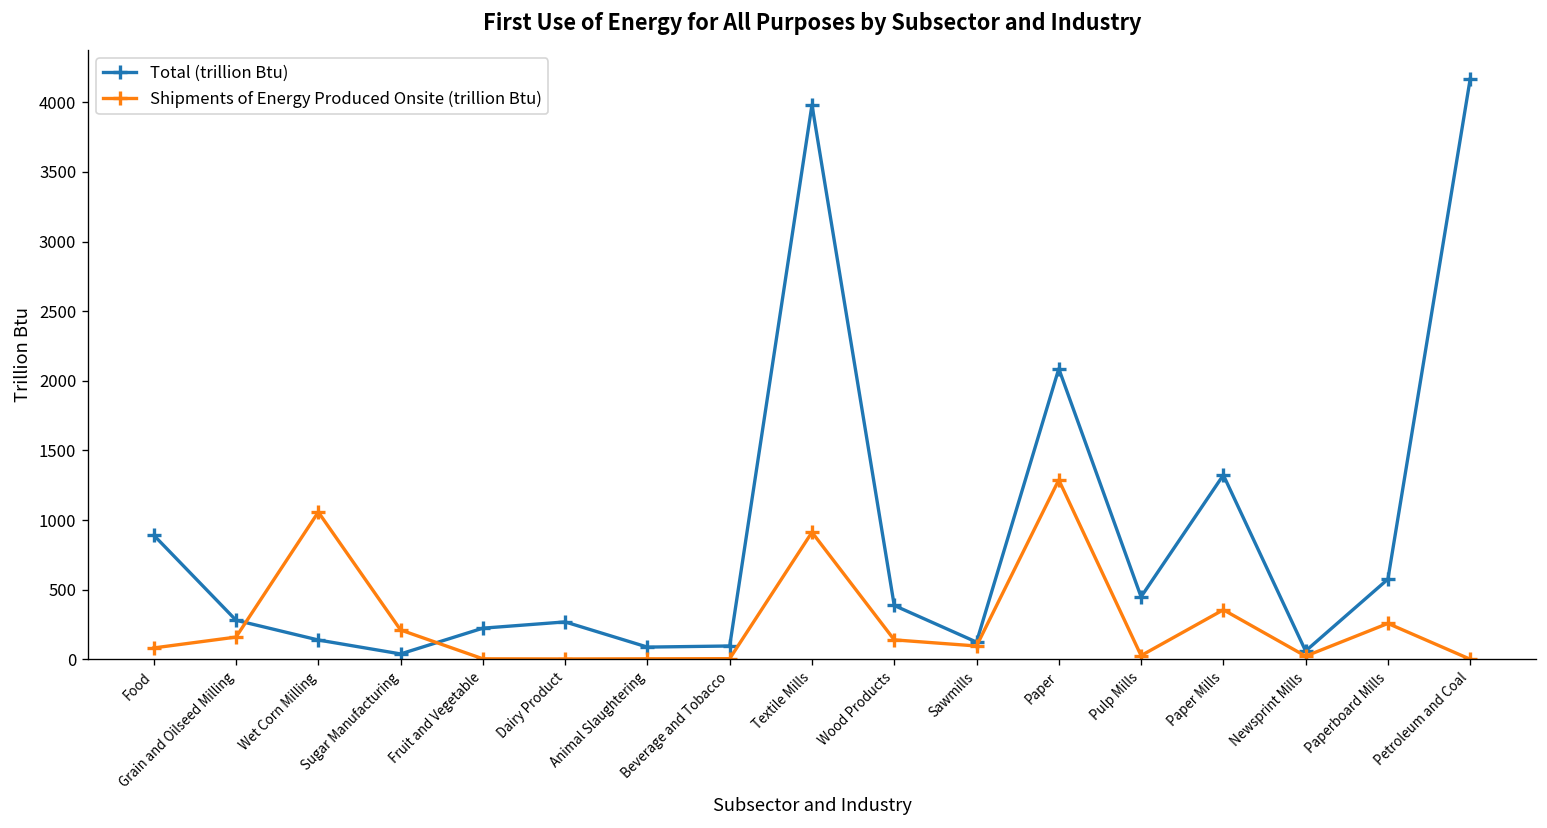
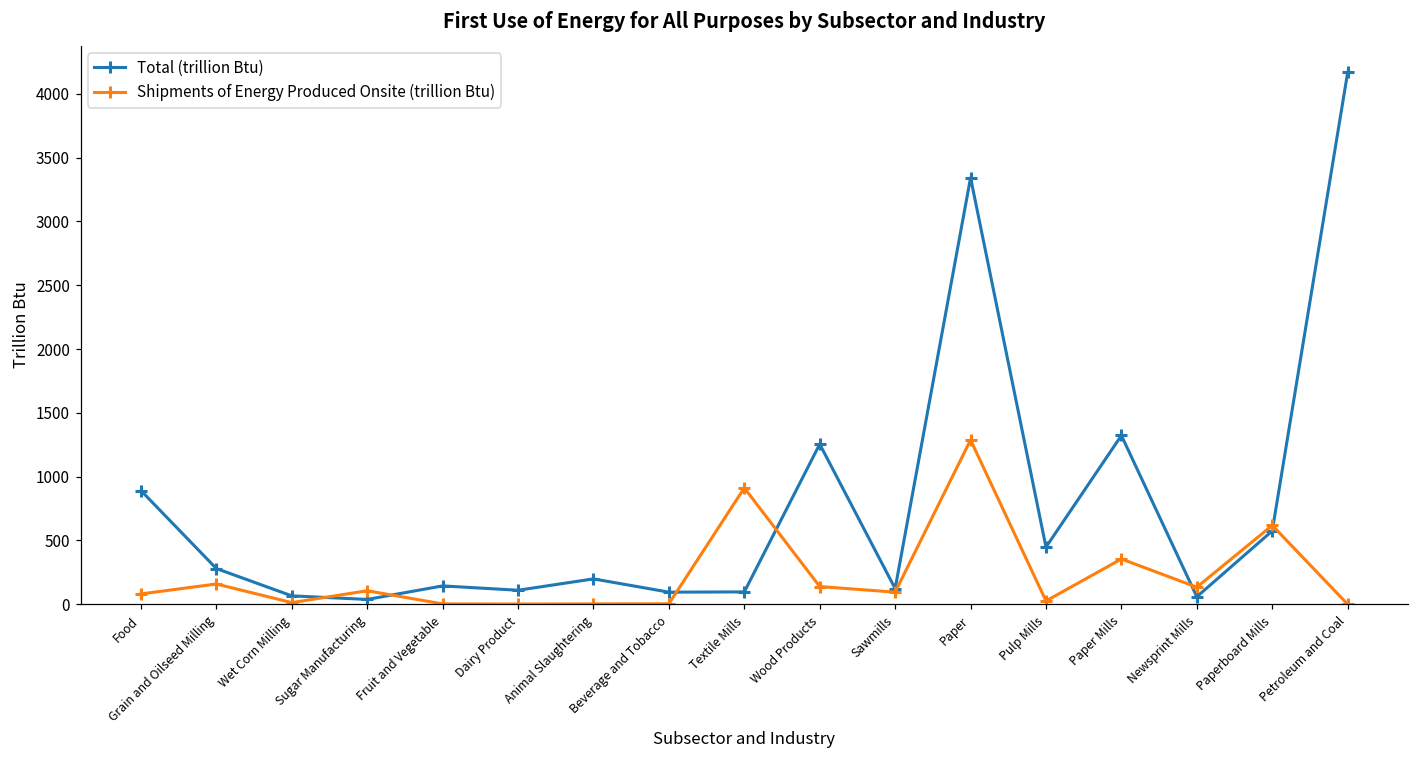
  {
    "Total (trillion Btu)": {
      "Food": 890,
      "Grain and Oilseed Milling": 280,
-     "Wet Corn Milling": 140,
+     "Wet Corn Milling": 70,
      "Sugar Manufacturing": 40,
-     "Fruit and Vegetable": 220,
-     "Dairy Product": 270,
-     "Animal Slaughtering": 90,
+     "Fruit and Vegetable": 140,
+     "Dairy Product": 110,
+     "Animal Slaughtering": 200,
      "Beverage and Tobacco": 100,
-     "Textile Mills": 3980,
-     "Wood Products": 390,
+     "Textile Mills": 100,
+     "Wood Products": 1260,
      "Sawmills": 120,
-     "Paper": 2090,
+     "Paper": 3340,
      "Pulp Mills": 450,
      "Paper Mills": 1320,
      "Newsprint Mills": 60,
      "Paperboard Mills": 580,
      "Petroleum and Coal": 4170
    },
    "Shipments of Energy Produced Onsite (trillion Btu)": {
      "Food": 80,
      "Grain and Oilseed Milling": 160,
-     "Wet Corn Milling": 1060,
-     "Sugar Manufacturing": 210,
+     "Wet Corn Milling": 10,
+     "Sugar Manufacturing": 110,
      "Fruit and Vegetable": 0,
      "Dairy Product": 0,
      "Animal Slaughtering": 0,
      "Beverage and Tobacco": 0,
      "Textile Mills": 910,
      "Wood Products": 140,
      "Sawmills": 100,
      "Paper": 1290,
      "Pulp Mills": 30,
      "Paper Mills": 360,
-     "Newsprint Mills": 20,
-     "Paperboard Mills": 260,
+     "Newsprint Mills": 130,
+     "Paperboard Mills": 620,
      "Petroleum and Coal": 0
    }
  }
